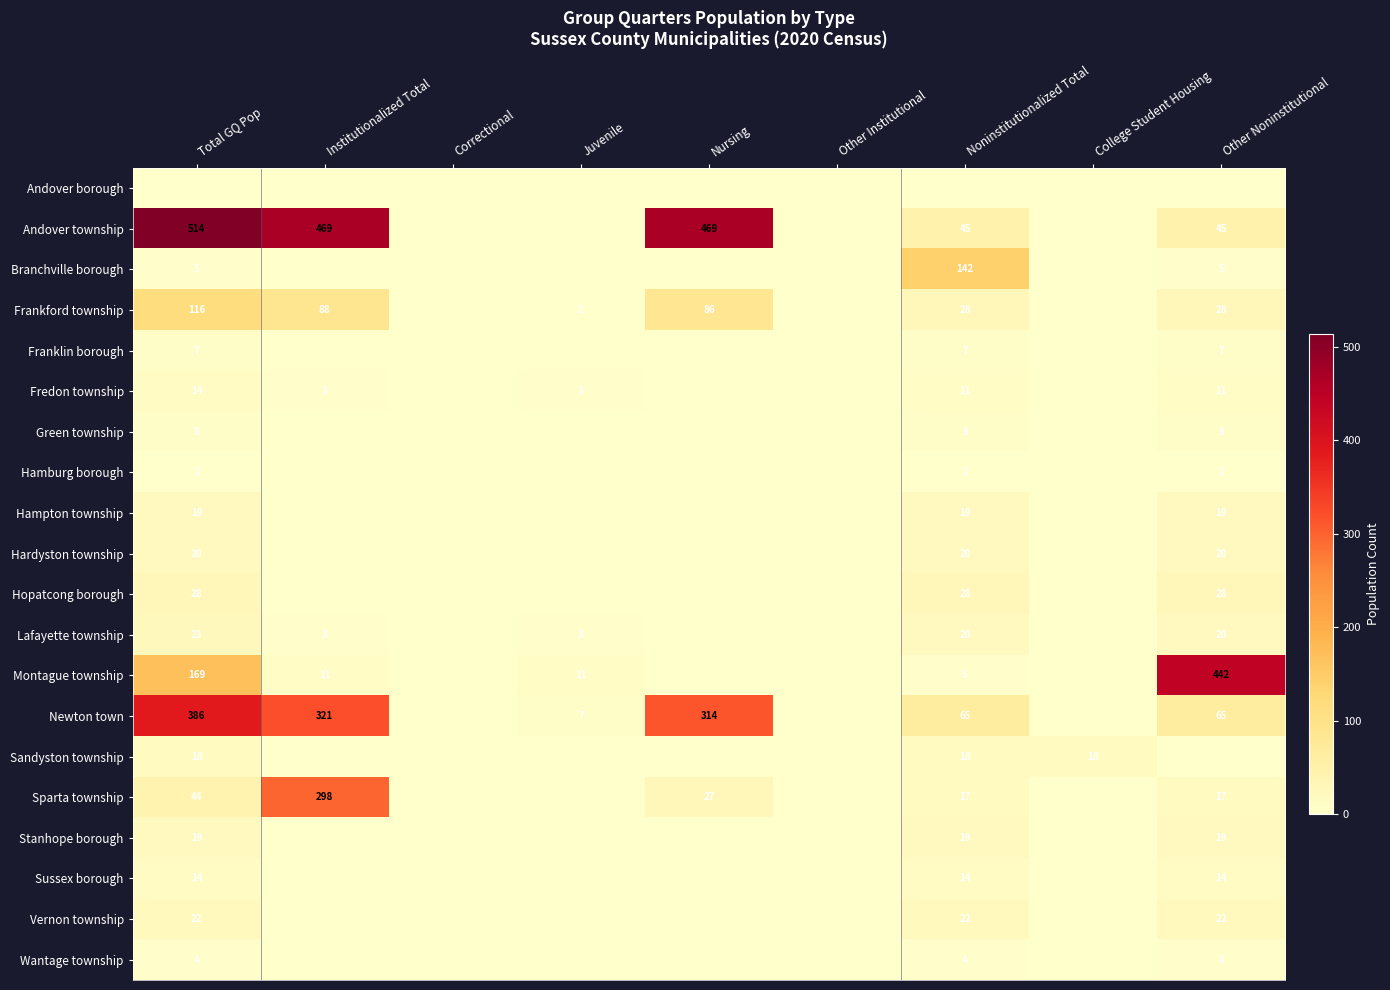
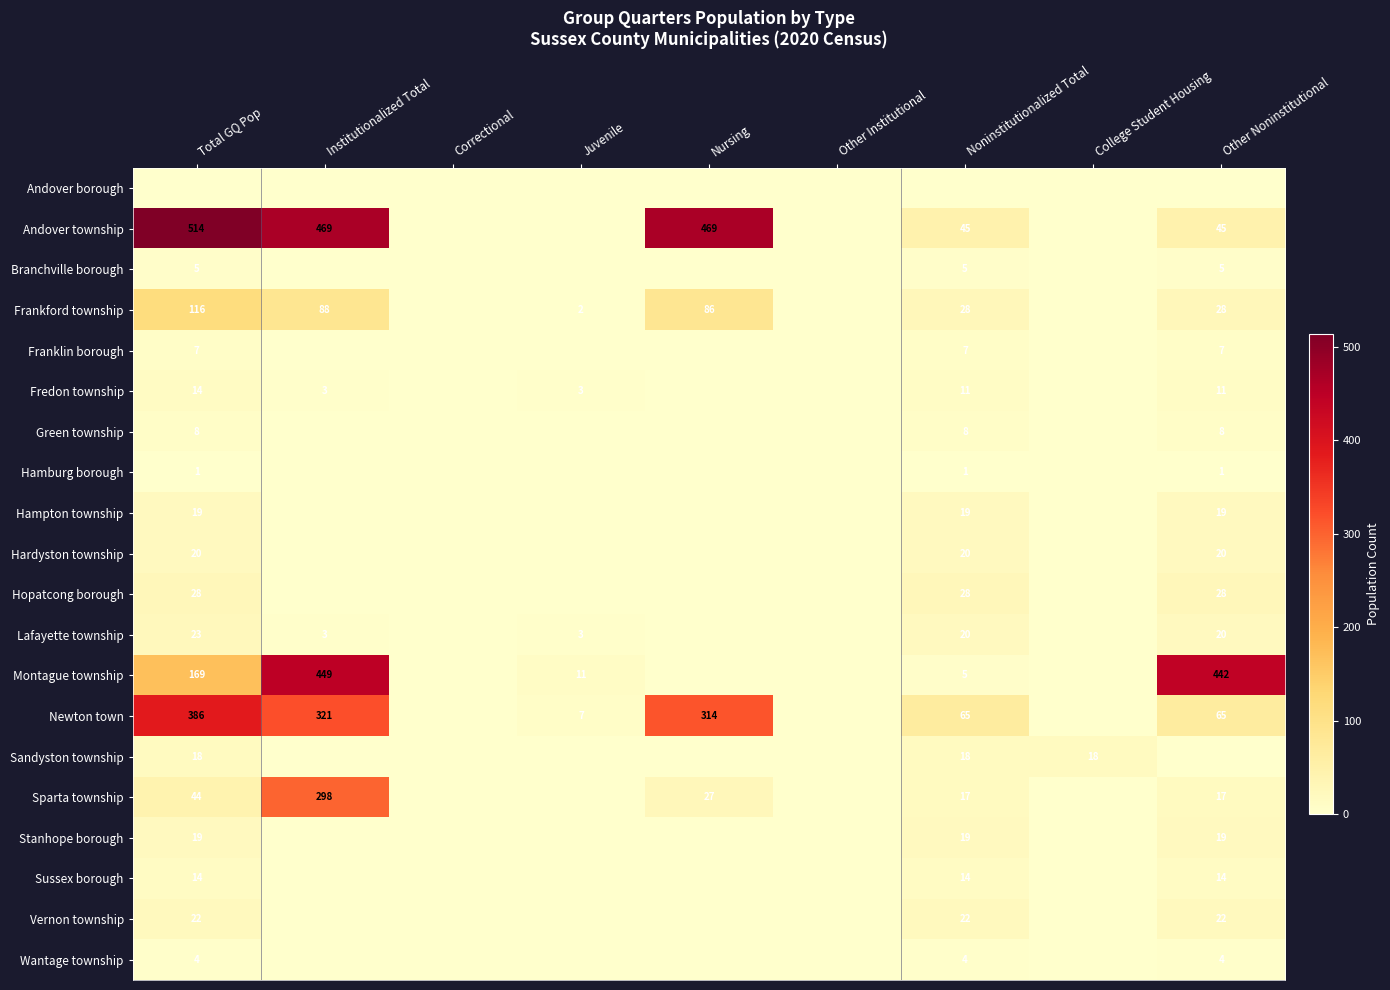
  {
    "Andover township": {
      "Total GQ Pop": 514,
      "Institutionalized Total": 469,
      "Nursing": 469,
      "Noninstitutionalized Total": 45,
      "Other Noninstitutional": 45
    },
    "Branchville borough": {
      "Total GQ Pop": 5,
-     "Noninstitutionalized Total": 142,
+     "Noninstitutionalized Total": 5,
      "Other Noninstitutional": 5
    },
    "Frankford township": {
      "Total GQ Pop": 116,
      "Institutionalized Total": 88,
      "Juvenile": 2,
      "Nursing": 86,
      "Noninstitutionalized Total": 28,
      "Other Noninstitutional": 28
    },
    "Franklin borough": {
      "Total GQ Pop": 7,
      "Noninstitutionalized Total": 7,
      "Other Noninstitutional": 7
    },
    "Fredon township": {
      "Total GQ Pop": 14,
      "Institutionalized Total": 3,
      "Juvenile": 3,
      "Noninstitutionalized Total": 11,
      "Other Noninstitutional": 11
    },
    "Green township": {
      "Total GQ Pop": 8,
      "Noninstitutionalized Total": 8,
      "Other Noninstitutional": 8
    },
    "Hamburg borough": {
      "Total GQ Pop": 1,
      "Noninstitutionalized Total": 1,
      "Other Noninstitutional": 1
    },
    "Hampton township": {
      "Total GQ Pop": 19,
      "Noninstitutionalized Total": 19,
      "Other Noninstitutional": 19
    },
    "Hardyston township": {
      "Total GQ Pop": 20,
      "Noninstitutionalized Total": 20,
      "Other Noninstitutional": 20
    },
    "Hopatcong borough": {
      "Total GQ Pop": 28,
      "Noninstitutionalized Total": 28,
      "Other Noninstitutional": 28
    },
    "Lafayette township": {
      "Total GQ Pop": 23,
      "Institutionalized Total": 3,
      "Juvenile": 3,
      "Noninstitutionalized Total": 20,
      "Other Noninstitutional": 20
    },
    "Montague township": {
      "Total GQ Pop": 169,
-     "Institutionalized Total": 11,
+     "Institutionalized Total": 449,
      "Juvenile": 11,
      "Noninstitutionalized Total": 5,
      "Other Noninstitutional": 442
    },
    "Newton town": {
      "Total GQ Pop": 386,
      "Institutionalized Total": 321,
      "Juvenile": 7,
      "Nursing": 314,
      "Noninstitutionalized Total": 65,
      "Other Noninstitutional": 65
    },
    "Sandyston township": {
      "Total GQ Pop": 18,
      "Noninstitutionalized Total": 18,
      "College Student Housing": 18
    },
    "Sparta township": {
      "Total GQ Pop": 44,
      "Institutionalized Total": 298,
      "Nursing": 27,
      "Noninstitutionalized Total": 17,
      "Other Noninstitutional": 17
    },
    "Stanhope borough": {
      "Total GQ Pop": 19,
      "Noninstitutionalized Total": 19,
      "Other Noninstitutional": 19
    },
    "Sussex borough": {
      "Total GQ Pop": 14,
      "Noninstitutionalized Total": 14,
      "Other Noninstitutional": 14
    },
    "Vernon township": {
      "Total GQ Pop": 22,
      "Noninstitutionalized Total": 22,
      "Other Noninstitutional": 22
    },
    "Wantage township": {
      "Total GQ Pop": 4,
      "Noninstitutionalized Total": 4,
      "Other Noninstitutional": 4
    }
  }
